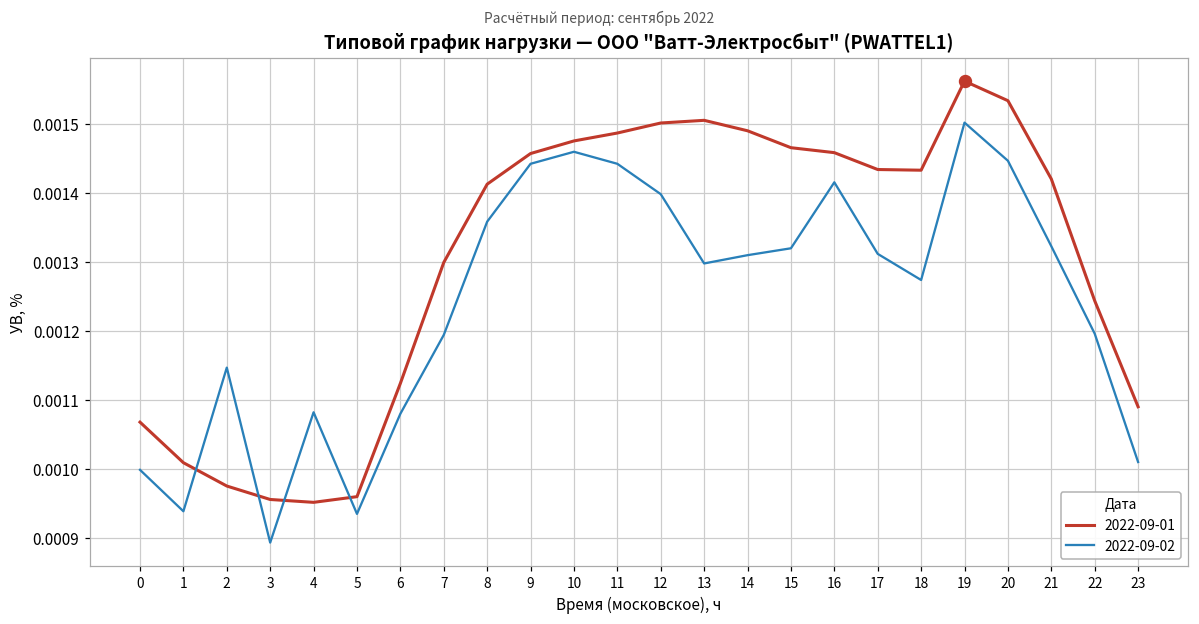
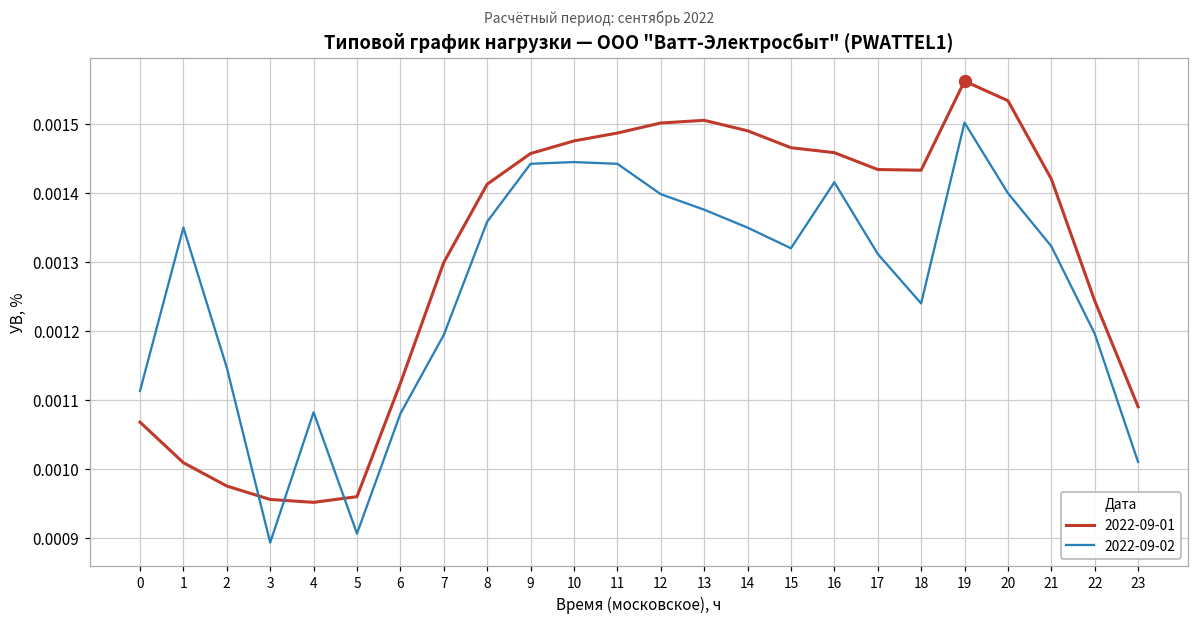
  {
    "2022-09-02": {
-     "0": 0.00100,
-     "1": 0.00094,
+     "0": 0.00111,
+     "1": 0.00135,
      "2": 0.00115,
      "3": 0.00089,
      "4": 0.00108,
-     "5": 0.00093,
+     "5": 0.00091,
      "6": 0.00108,
      "7": 0.00119,
      "8": 0.00136,
      "9": 0.00144,
-     "10": 0.00146,
+     "10": 0.00145,
      "11": 0.00144,
      "12": 0.00140,
-     "13": 0.00130,
-     "14": 0.00131,
+     "13": 0.00138,
+     "14": 0.00135,
      "15": 0.00132,
      "16": 0.00142,
      "17": 0.00131,
-     "18": 0.00127,
+     "18": 0.00124,
      "19": 0.00150,
-     "20": 0.00145,
+     "20": 0.00140,
      "21": 0.00132,
      "22": 0.00120,
      "23": 0.00101
    }
  }
